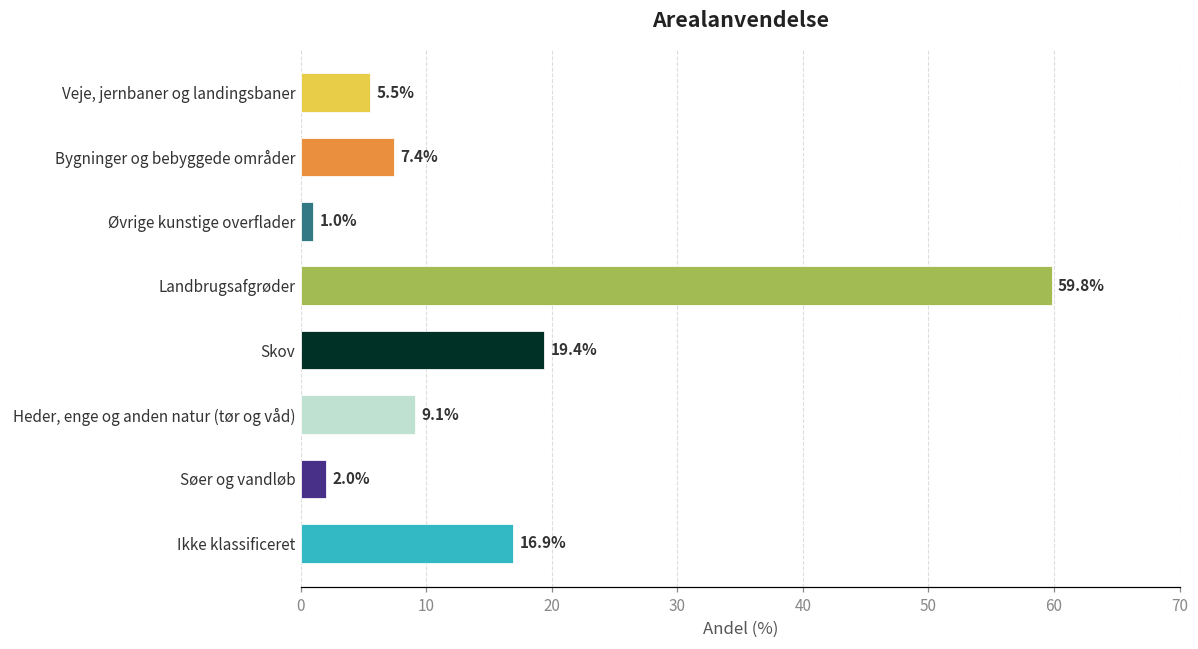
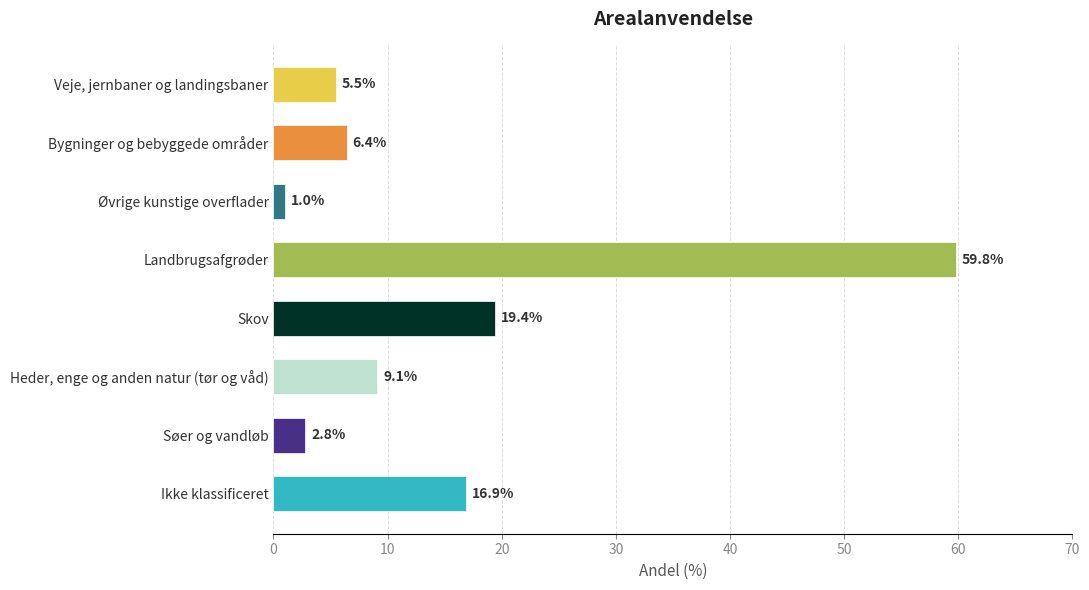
  {
    "Veje, jernbaner og landingsbaner": "5.5%",
-   "Bygninger og bebyggede områder": "7.4%",
+   "Bygninger og bebyggede områder": "6.4%",
    "Øvrige kunstige overflader": "1.0%",
    "Landbrugsafgrøder": "59.8%",
    "Skov": "19.4%",
    "Heder, enge og anden natur (tør og våd)": "9.1%",
-   "Søer og vandløb": "2.0%",
+   "Søer og vandløb": "2.8%",
    "Ikke klassificeret": "16.9%"
  }
